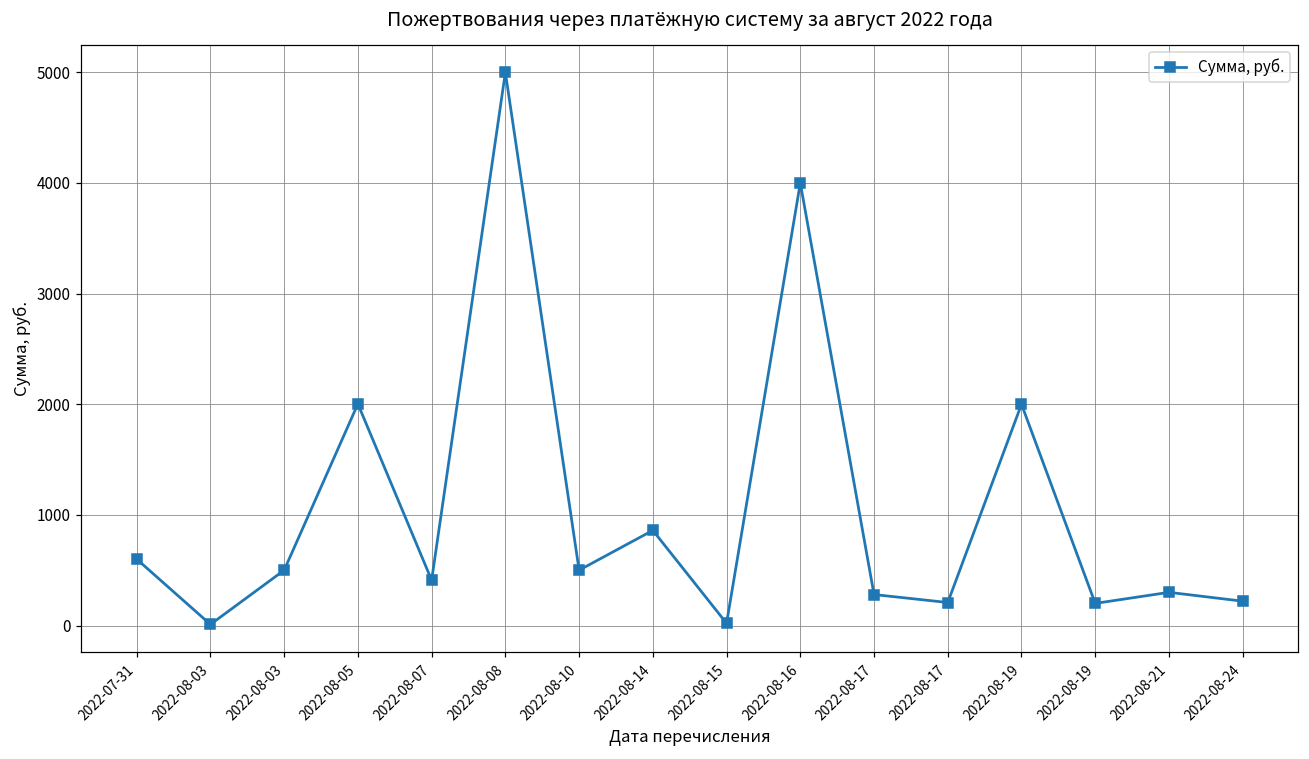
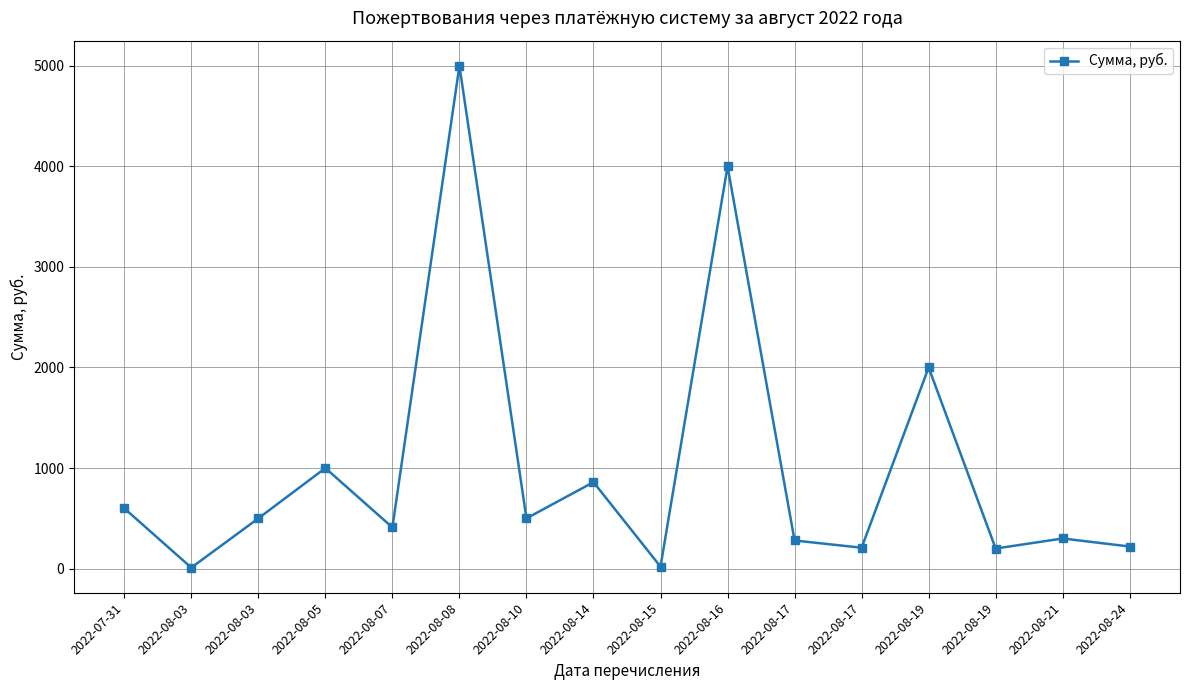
  {
    "2022-07-31": 600,
-   "2022-08-05": 2000,
+   "2022-08-05": 1000,
    "2022-08-07": 410,
    "2022-08-08": 5000,
    "2022-08-10": 500,
    "2022-08-14": 860,
    "2022-08-15": 20,
    "2022-08-16": 4000,
    "2022-08-21": 300,
    "2022-08-24": 220
  }
